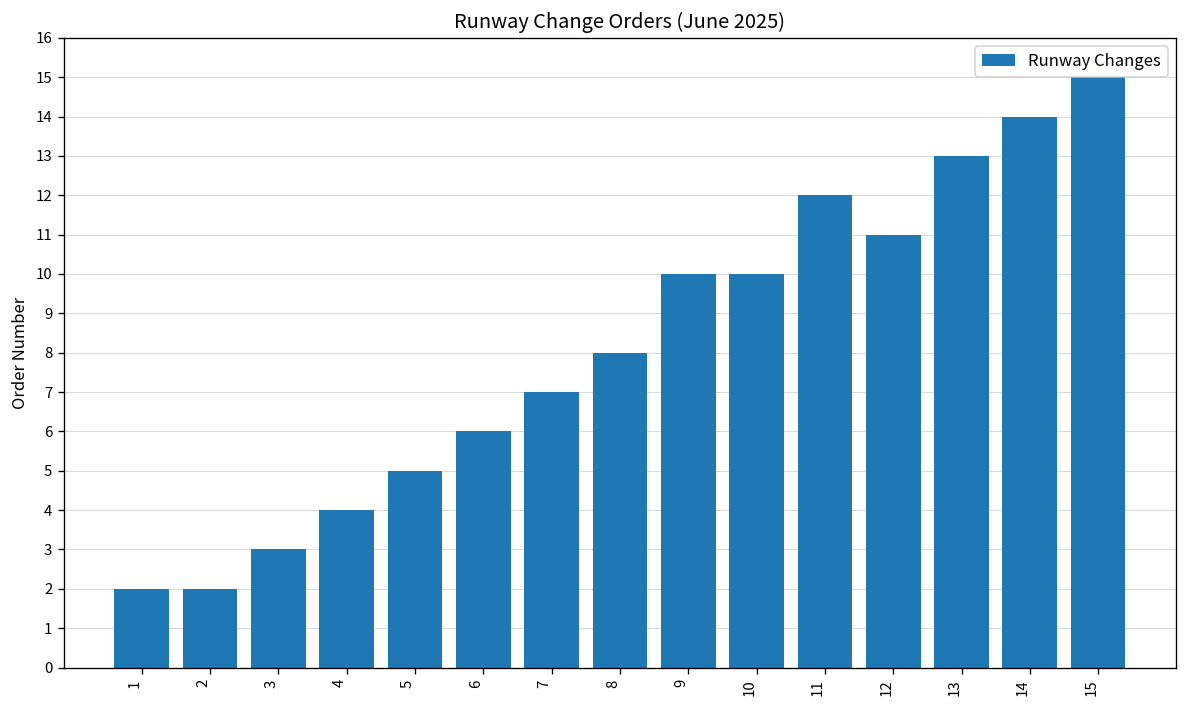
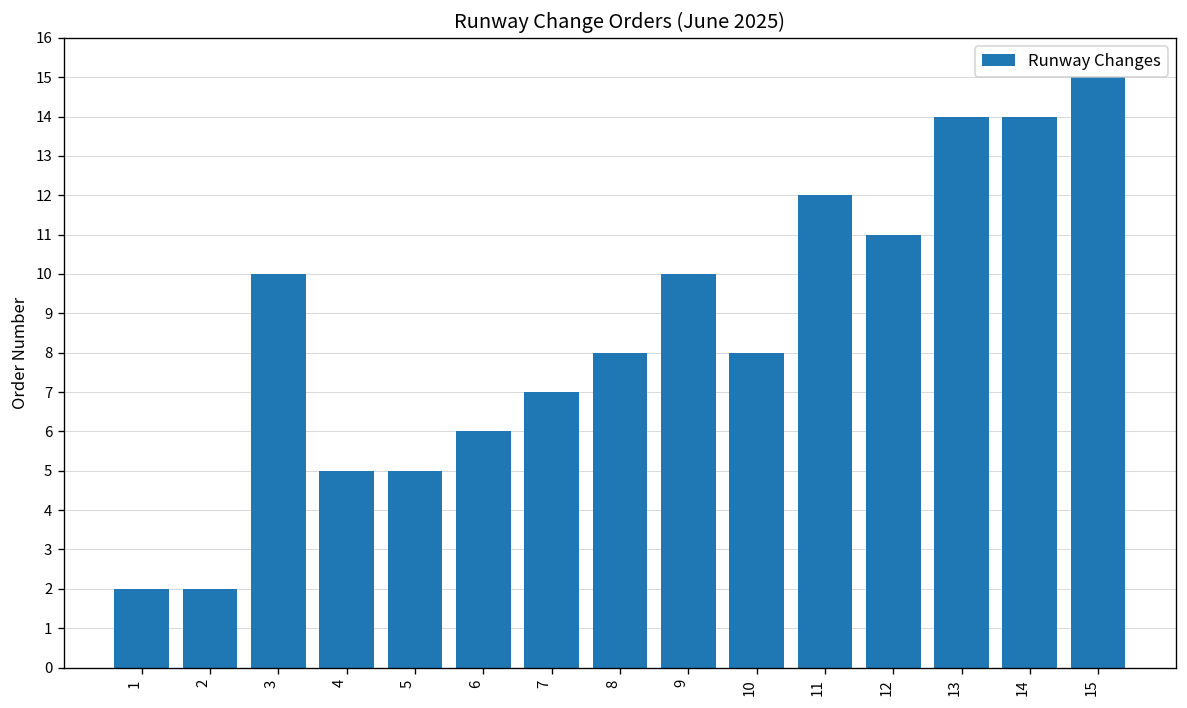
  {
    "1": 2,
    "2": 2,
-   "3": 3,
-   "4": 4,
+   "3": 10,
+   "4": 5,
    "5": 5,
    "6": 6,
    "7": 7,
    "8": 8,
    "9": 10,
-   "10": 10,
+   "10": 8,
    "11": 12,
    "12": 11,
-   "13": 13,
+   "13": 14,
    "14": 14,
    "15": 15
  }
